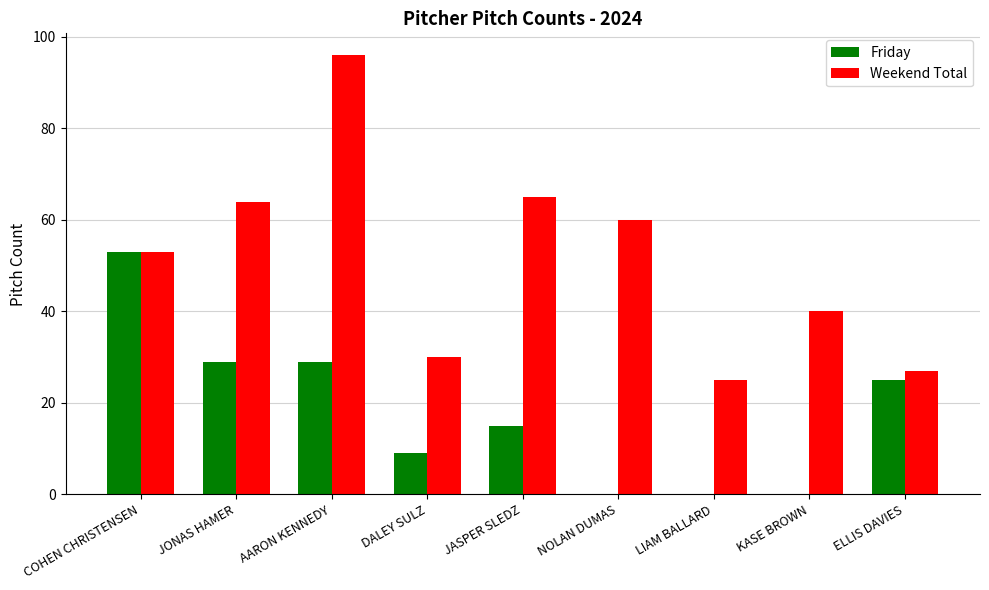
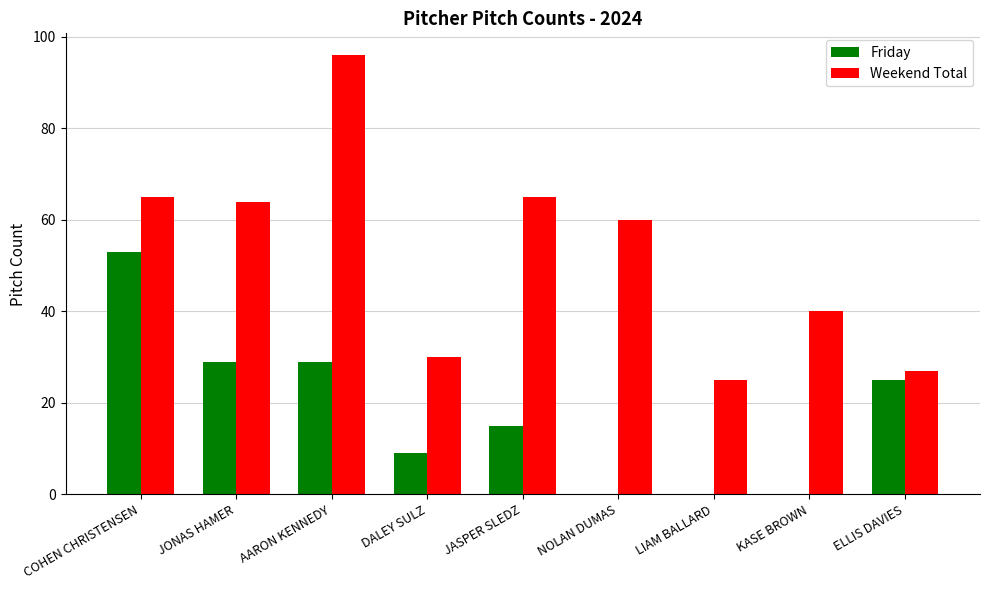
  {
    "Friday": {
      "COHEN CHRISTENSEN": 53,
      "JONAS HAMER": 29,
      "AARON KENNEDY": 29,
      "DALEY SULZ": 9,
      "JASPER SLEDZ": 15,
      "NOLAN DUMAS": 0,
      "LIAM BALLARD": 0,
      "KASE BROWN": 0,
      "ELLIS DAVIES": 25
    },
    "Weekend Total": {
-     "COHEN CHRISTENSEN": 53,
+     "COHEN CHRISTENSEN": 65,
      "JONAS HAMER": 64,
      "AARON KENNEDY": 96,
      "DALEY SULZ": 30,
      "JASPER SLEDZ": 65,
      "NOLAN DUMAS": 60,
      "LIAM BALLARD": 25,
      "KASE BROWN": 40,
      "ELLIS DAVIES": 27
    }
  }
